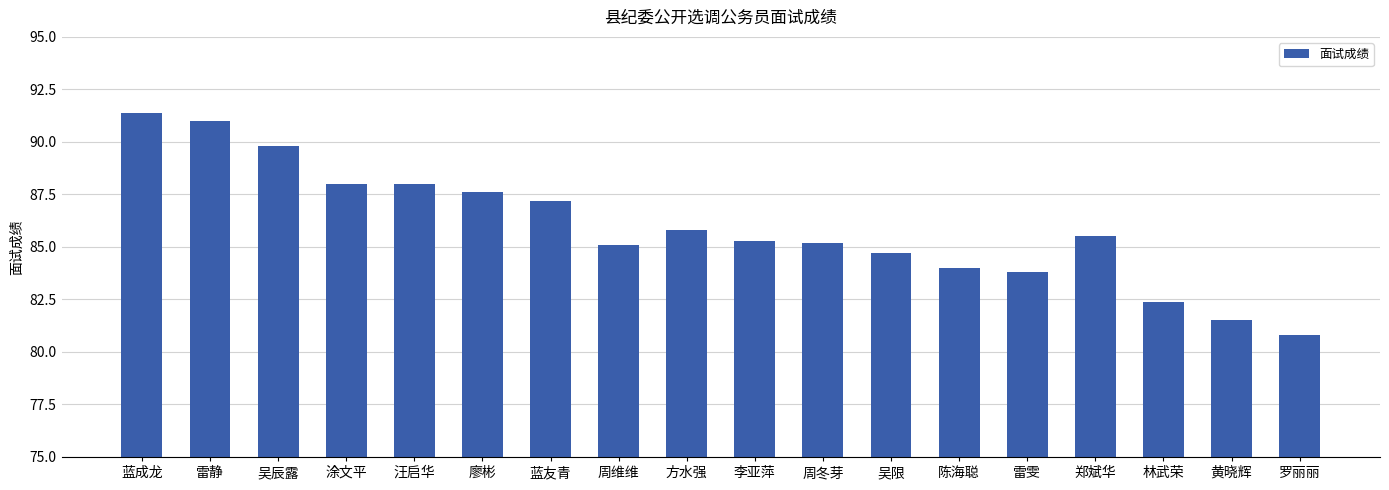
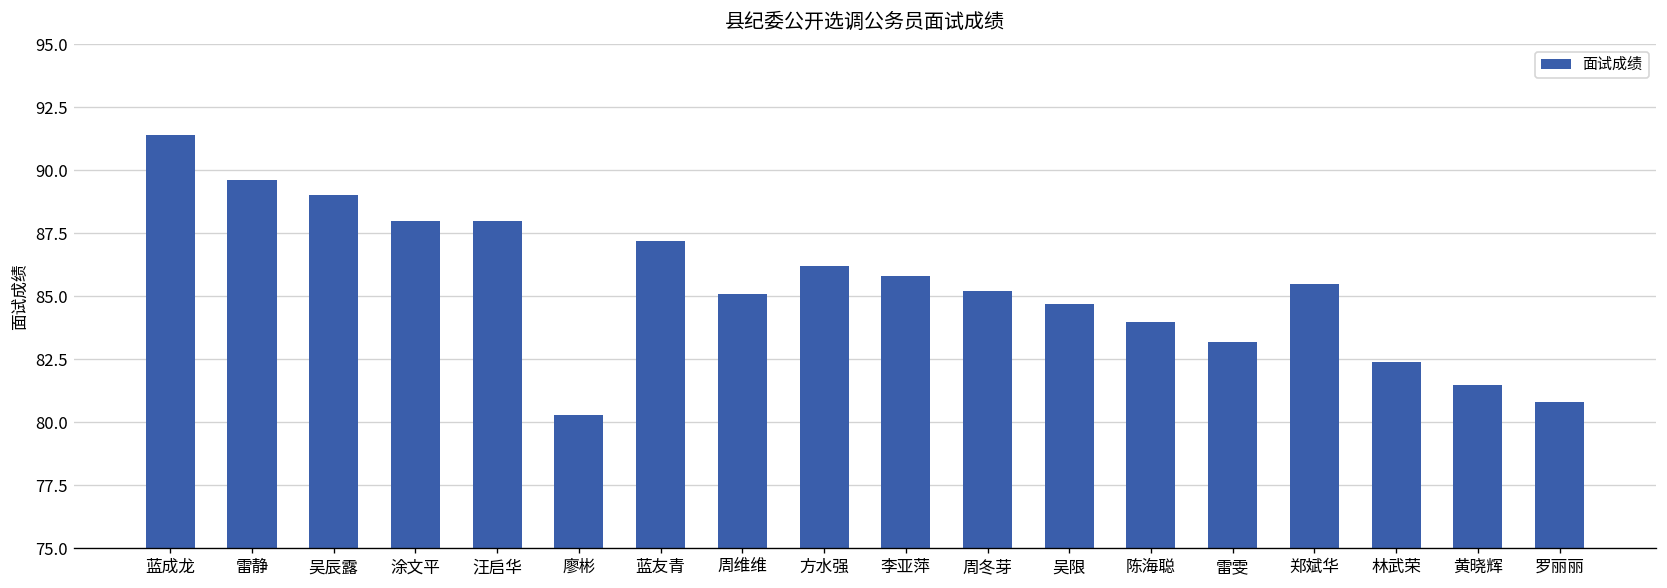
  {
    "蓝成龙": 91.4,
-   "雷静": 91.0,
-   "吴辰露": 89.8,
+   "雷静": 89.6,
+   "吴辰露": 89.0,
    "涂文平": 88.0,
    "汪启华": 88.0,
-   "廖彬": 87.6,
+   "廖彬": 80.3,
    "蓝友青": 87.2,
    "周维维": 85.1,
-   "方水强": 85.8,
-   "李亚萍": 85.3,
+   "方水强": 86.2,
+   "李亚萍": 85.8,
    "周冬芽": 85.2,
    "吴限": 84.7,
    "陈海聪": 84.0,
-   "雷雯": 83.8,
+   "雷雯": 83.2,
    "郑斌华": 85.5,
    "林武荣": 82.4,
    "黄晓辉": 81.5,
    "罗丽丽": 80.8
  }
